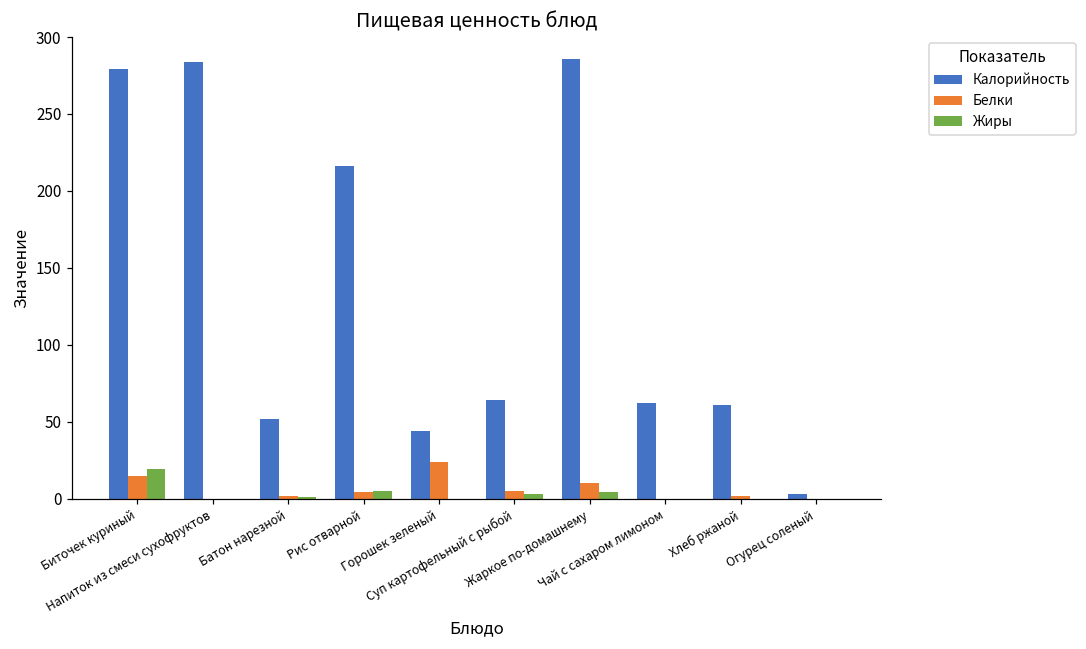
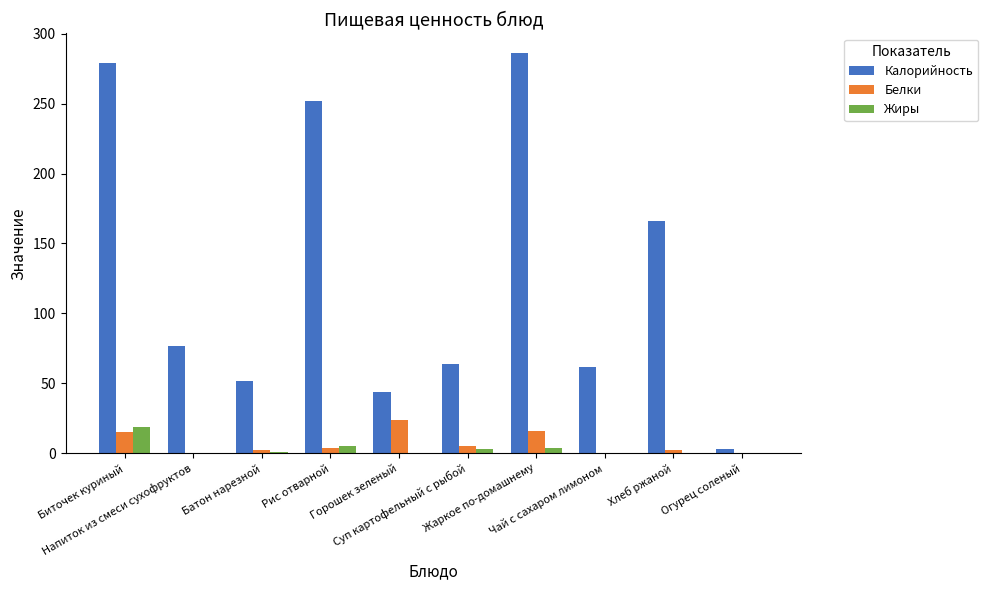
  {
    "Калорийность": {
      "Биточек куриный": 279,
-     "Напиток из смеси сухофруктов": 284,
+     "Напиток из смеси сухофруктов": 77,
      "Батон нарезной": 52,
-     "Рис отварной": 216,
+     "Рис отварной": 252,
      "Горошек зеленый": 44,
      "Суп картофельный с рыбой": 64,
      "Жаркое по-домашнему": 286,
      "Чай с сахаром лимоном": 62,
-     "Хлеб ржаной": 61,
+     "Хлеб ржаной": 166,
      "Огурец соленый": 3
    },
    "Белки": {
      "Биточек куриный": 15,
      "Напиток из смеси сухофруктов": 0,
      "Батон нарезной": 2,
      "Рис отварной": 4,
      "Горошек зеленый": 24,
      "Суп картофельный с рыбой": 5,
-     "Жаркое по-домашнему": 10,
+     "Жаркое по-домашнему": 16,
      "Чай с сахаром лимоном": 0,
      "Хлеб ржаной": 2,
      "Огурец соленый": 0
    },
    "Жиры": {
      "Биточек куриный": 19,
      "Напиток из смеси сухофруктов": 0,
      "Рис отварной": 5,
      "Горошек зеленый": 0,
      "Суп картофельный с рыбой": 3,
      "Жаркое по-домашнему": 4,
      "Чай с сахаром лимоном": 0,
      "Хлеб ржаной": 0,
      "Огурец соленый": 0
    }
  }
